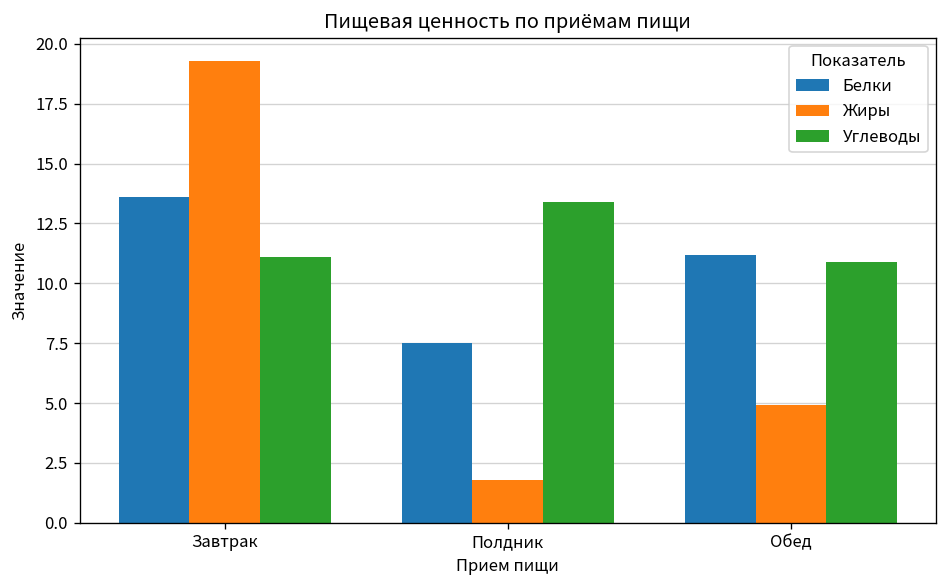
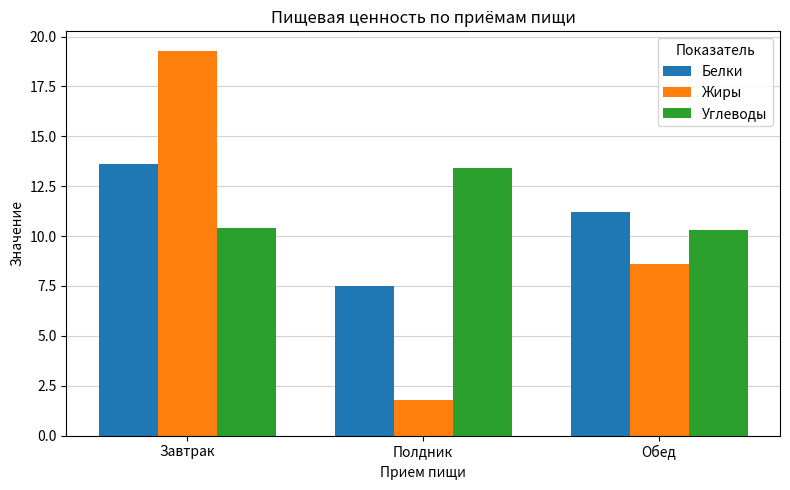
  {
    "Белки": {
      "Завтрак": 13.6,
      "Полдник": 7.5,
      "Обед": 11.2
    },
    "Жиры": {
      "Завтрак": 19.3,
      "Полдник": 1.8,
-     "Обед": 4.9
+     "Обед": 8.6
    },
    "Углеводы": {
-     "Завтрак": 11.1,
+     "Завтрак": 10.4,
      "Полдник": 13.4,
-     "Обед": 10.9
+     "Обед": 10.3
    }
  }
